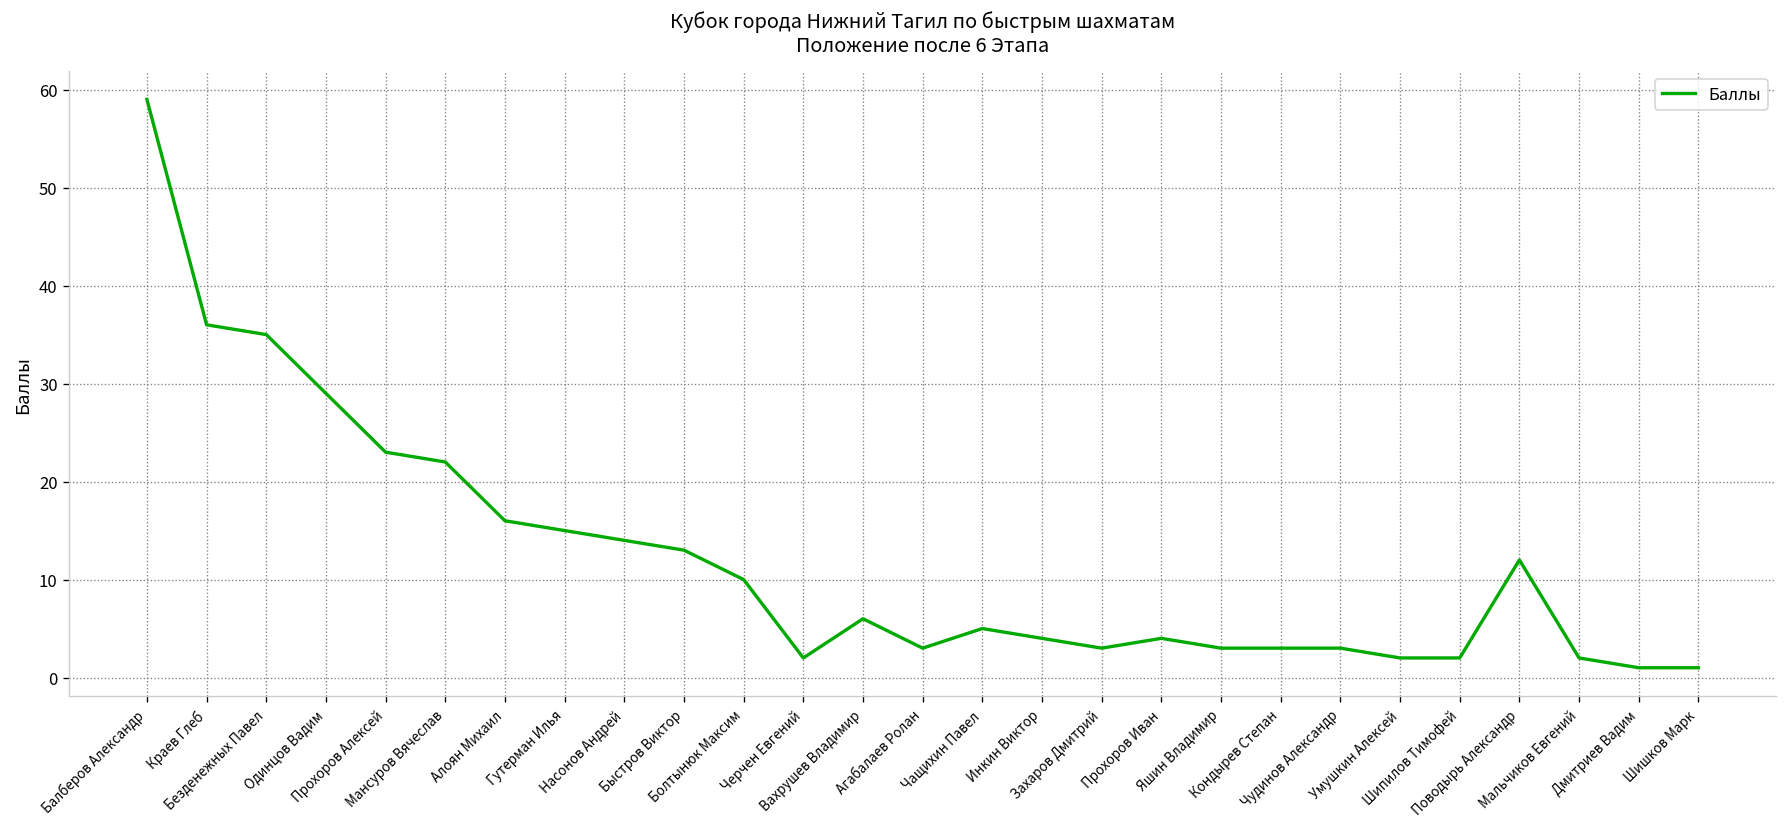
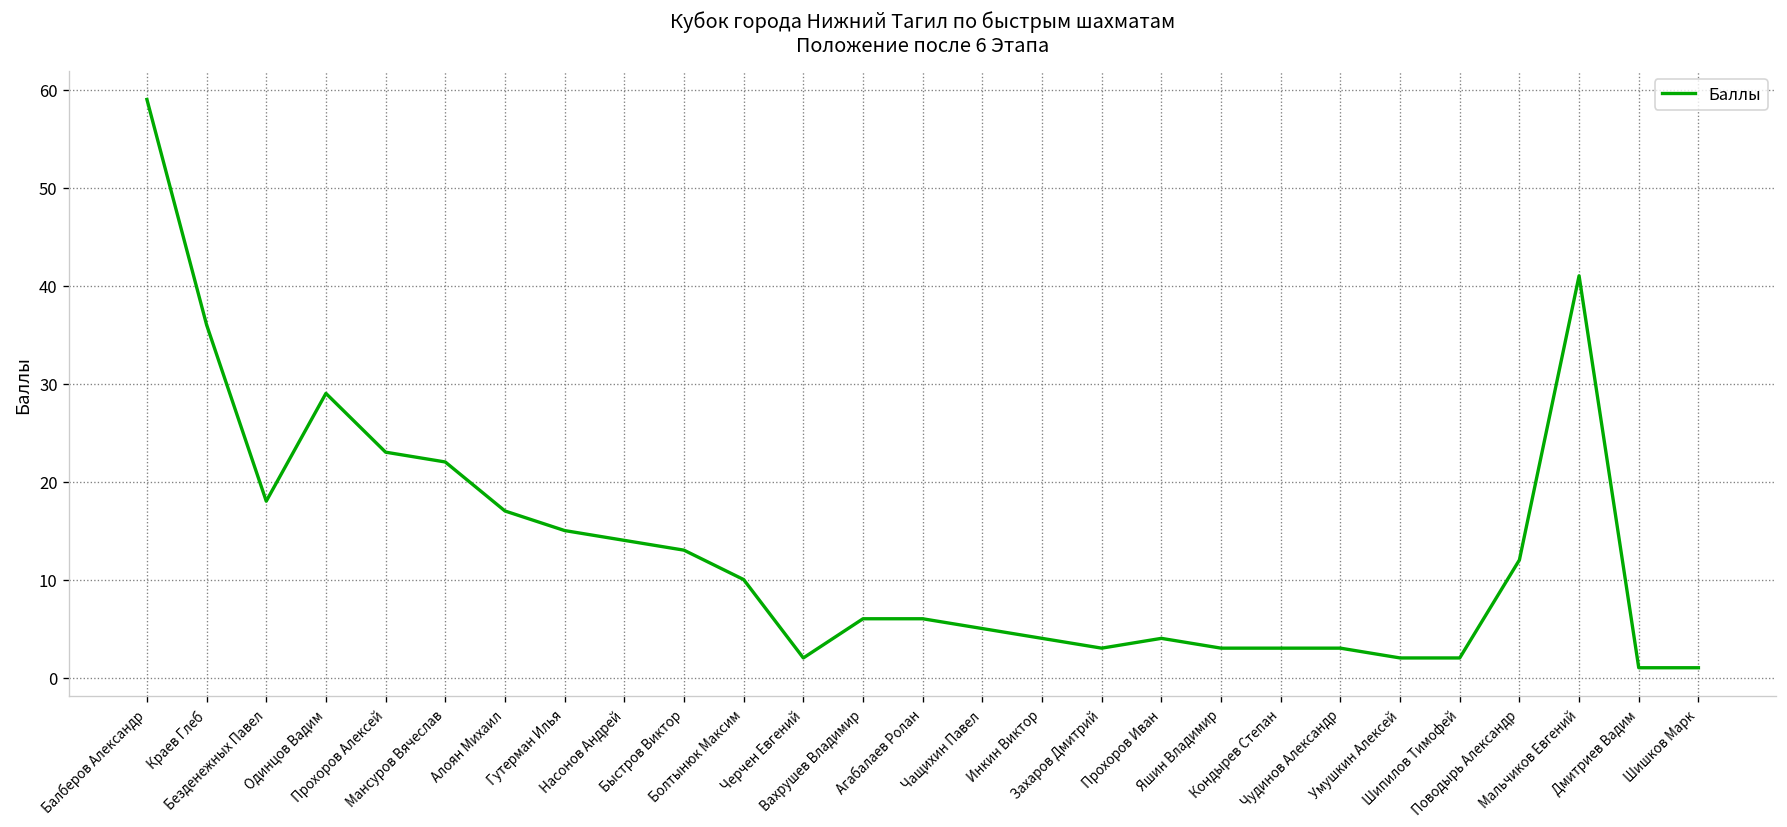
  {
    "Балберов Александр": 59,
    "Краев Глеб": 36,
-   "Безденежных Павел": 35,
+   "Безденежных Павел": 18,
    "Одинцов Вадим": 29,
    "Прохоров Алексей": 23,
    "Мансуров Вячеслав": 22,
-   "Алоян Михаил": 16,
+   "Алоян Михаил": 17,
    "Гутерман Илья": 15,
    "Насонов Андрей": 14,
    "Быстров Виктор": 13,
    "Болтынюк Максим": 10,
    "Черчен Евгений": 2,
    "Вахрушев Владимир": 6,
-   "Агабалаев Ролан": 3,
+   "Агабалаев Ролан": 6,
    "Чащихин Павел": 5,
    "Инкин Виктор": 4,
    "Захаров Дмитрий": 3,
    "Прохоров Иван": 4,
    "Яшин Владимир": 3,
    "Кондырев Степан": 3,
    "Чудинов Александр": 3,
    "Умушкин Алексей": 2,
    "Шипилов Тимофей": 2,
    "Поводырь Александр": 12,
-   "Мальчиков Евгений": 2,
+   "Мальчиков Евгений": 41,
    "Дмитриев Вадим": 1,
    "Шишков Марк": 1
  }
